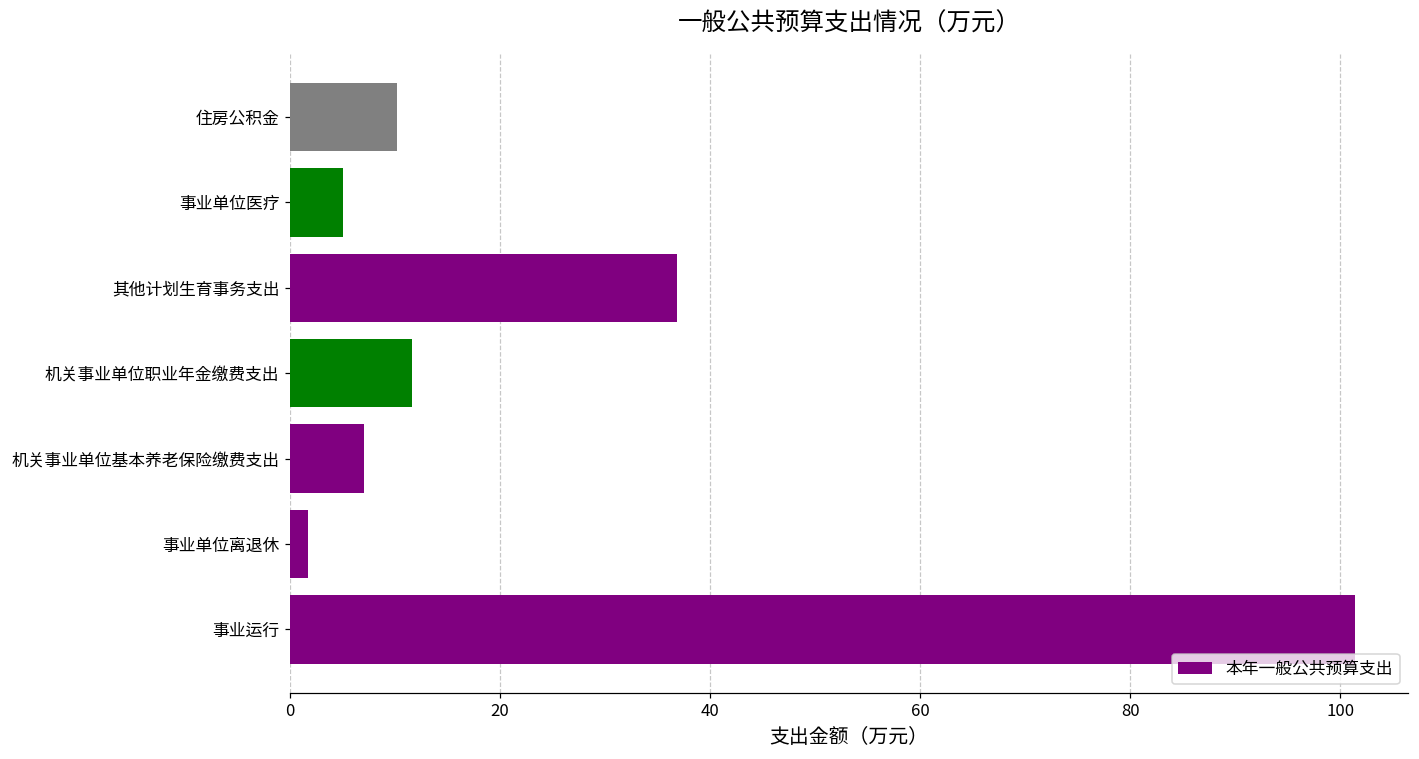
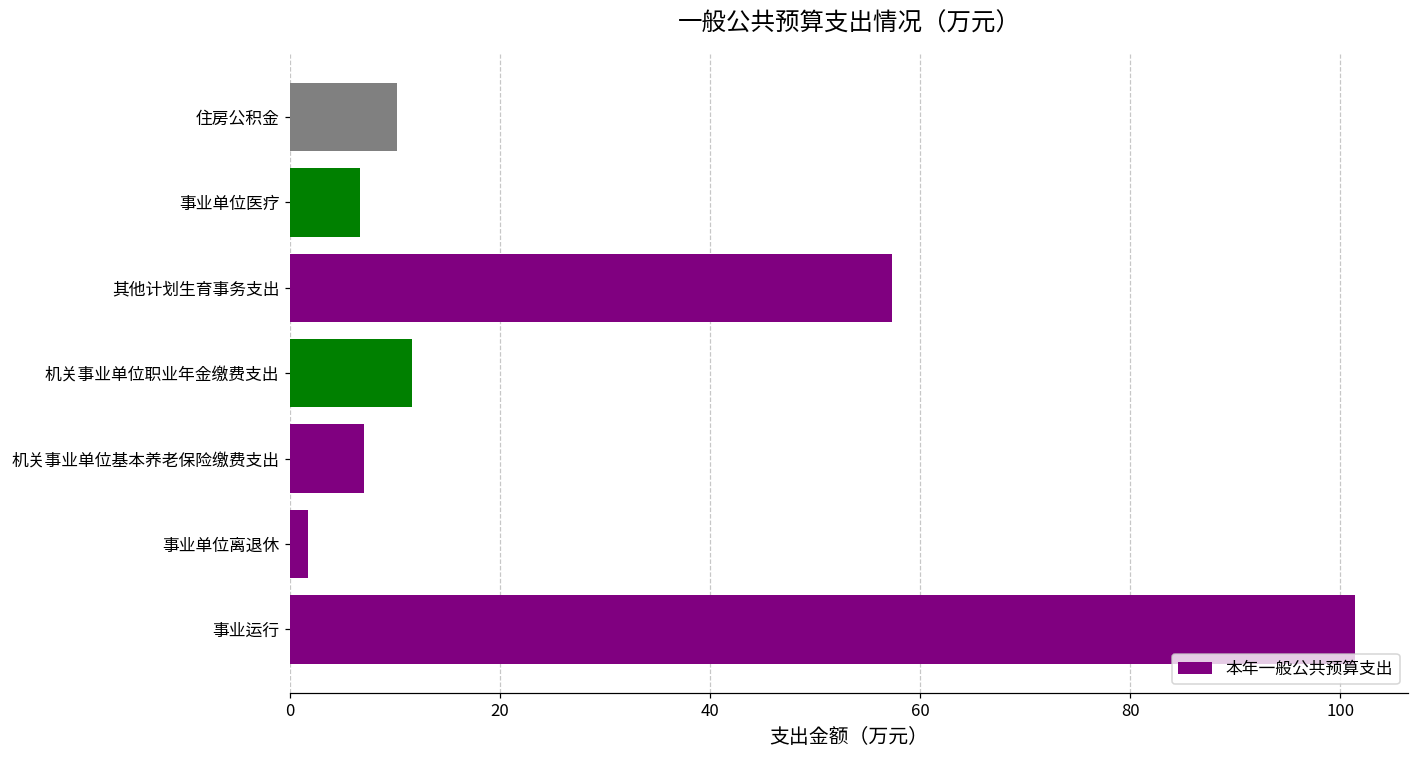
  {
    "住房公积金": 10,
-   "事业单位医疗": 5,
-   "其他计划生育事务支出": 37,
+   "事业单位医疗": 7,
+   "其他计划生育事务支出": 57,
    "机关事业单位职业年金缴费支出": 12,
    "机关事业单位基本养老保险缴费支出": 7,
    "事业单位离退休": 2,
    "事业运行": 101
  }
